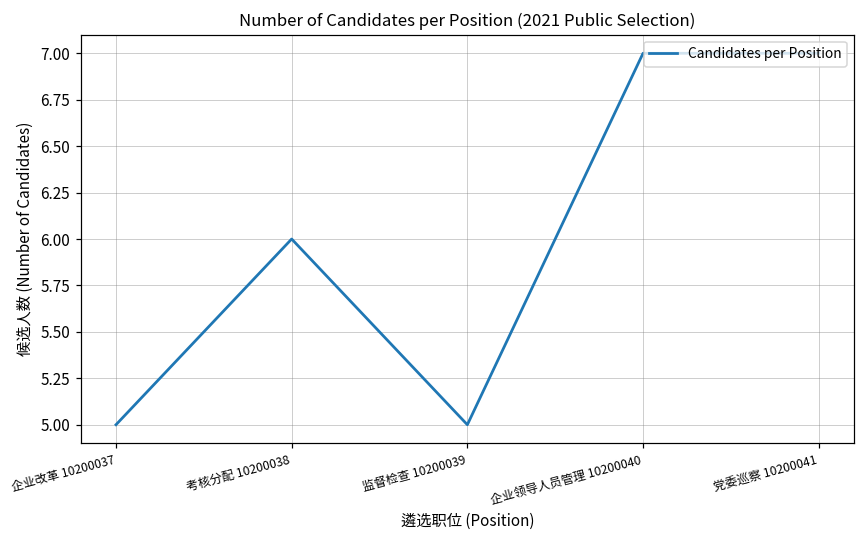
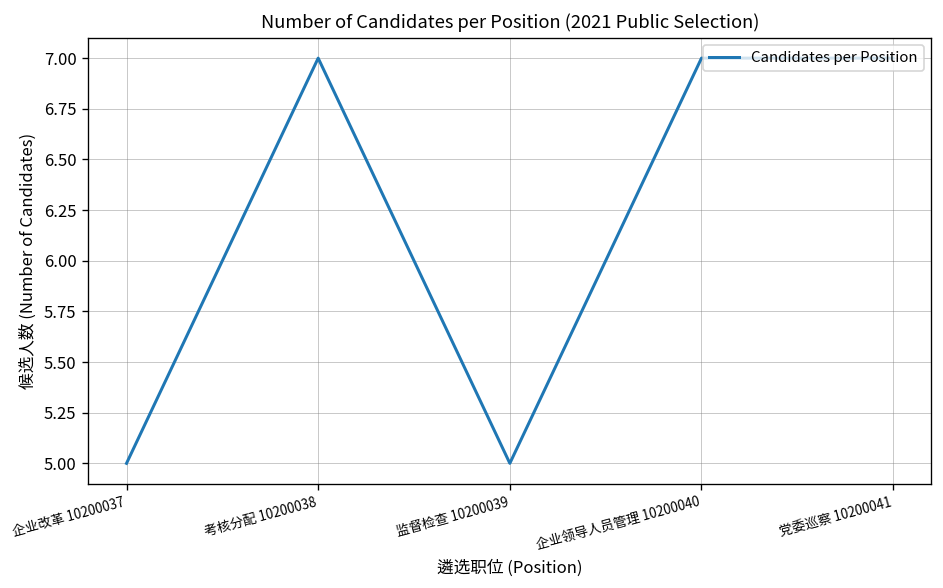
  {
    "企业改革 10200037": 5,
-   "考核分配 10200038": 6,
+   "考核分配 10200038": 7,
    "监督检查 10200039": 5,
    "企业领导人员管理 10200040": 7
  }
